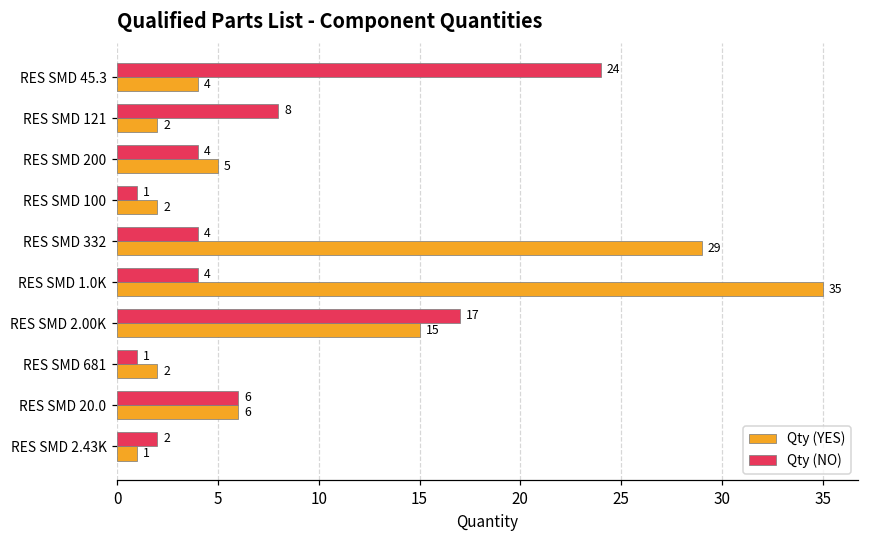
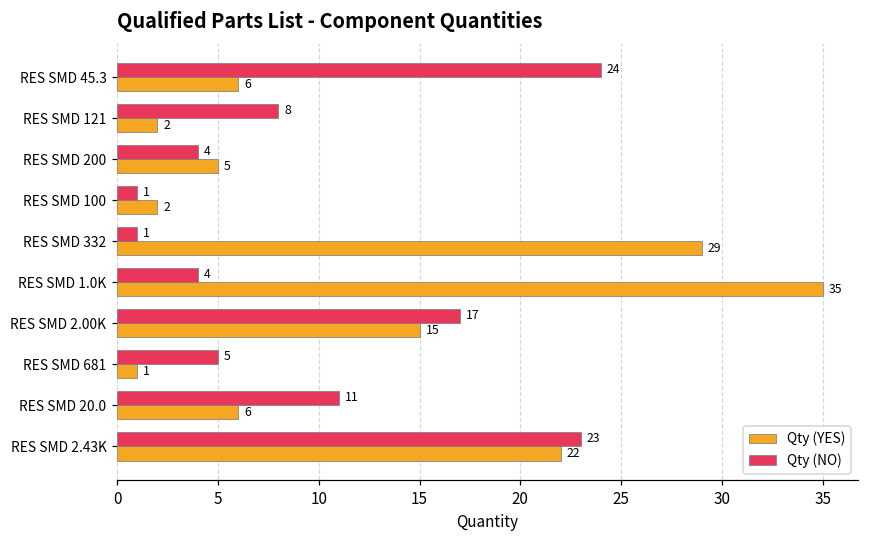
  {
    "Qty (YES)": {
-     "RES SMD 45.3": 4,
+     "RES SMD 45.3": 6,
      "RES SMD 121": 2,
      "RES SMD 200": 5,
      "RES SMD 100": 2,
      "RES SMD 332": 29,
      "RES SMD 1.0K": 35,
      "RES SMD 2.00K": 15,
-     "RES SMD 681": 2,
+     "RES SMD 681": 1,
      "RES SMD 20.0": 6,
-     "RES SMD 2.43K": 1
+     "RES SMD 2.43K": 22
    },
    "Qty (NO)": {
      "RES SMD 45.3": 24,
      "RES SMD 121": 8,
      "RES SMD 200": 4,
      "RES SMD 100": 1,
-     "RES SMD 332": 4,
+     "RES SMD 332": 1,
      "RES SMD 1.0K": 4,
      "RES SMD 2.00K": 17,
-     "RES SMD 681": 1,
-     "RES SMD 20.0": 6,
-     "RES SMD 2.43K": 2
+     "RES SMD 681": 5,
+     "RES SMD 20.0": 11,
+     "RES SMD 2.43K": 23
    }
  }
